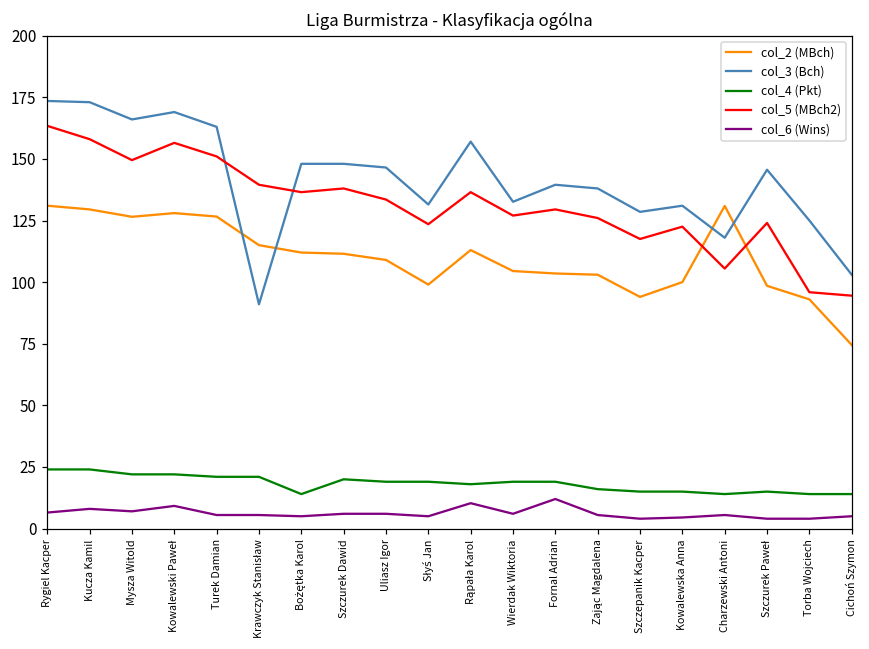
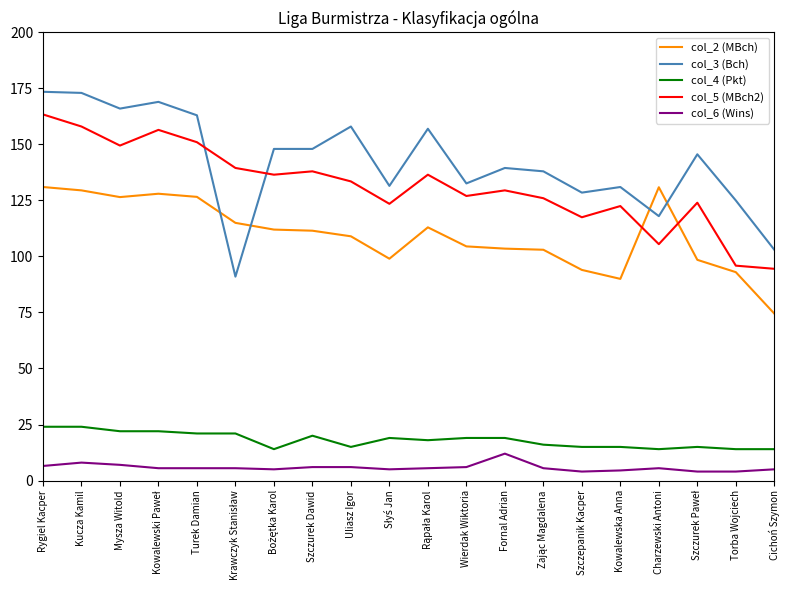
  {
    "col_2 (MBch)": {
      "Rygiel Kacper": 131,
      "Kucza Kamil": 130,
      "Mysza Witold": 127,
      "Kowalewski Paweł": 128,
      "Turek Damian": 127,
      "Krawczyk Stanisław": 115,
      "Bożętka Karol": 112,
      "Szczurek Dawid": 112,
      "Uliasz Igor": 109,
      "Słyś Jan": 99,
      "Rąpała Karol": 113,
      "Wierdak Wiktoria": 105,
      "Fornal Adrian": 104,
      "Zając Magdalena": 103,
      "Szczepanik Kacper": 94,
-     "Kowalewska Anna": 100,
+     "Kowalewska Anna": 90,
      "Charzewski Antoni": 131,
      "Szczurek Paweł": 99,
      "Torba Wojciech": 93,
      "Cichoń Szymon": 75
    },
    "col_3 (Bch)": {
      "Rygiel Kacper": 174,
      "Kucza Kamil": 173,
      "Mysza Witold": 166,
      "Kowalewski Paweł": 169,
      "Turek Damian": 163,
      "Krawczyk Stanisław": 91,
      "Bożętka Karol": 148,
      "Szczurek Dawid": 148,
-     "Uliasz Igor": 147,
+     "Uliasz Igor": 158,
      "Słyś Jan": 132,
      "Rąpała Karol": 157,
      "Wierdak Wiktoria": 133,
      "Fornal Adrian": 140,
      "Zając Magdalena": 138,
      "Szczepanik Kacper": 129,
      "Kowalewska Anna": 131,
      "Charzewski Antoni": 118,
      "Szczurek Paweł": 146,
      "Torba Wojciech": 125,
      "Cichoń Szymon": 103
    },
    "col_4 (Pkt)": {
      "Rygiel Kacper": 24,
      "Kucza Kamil": 24,
      "Mysza Witold": 22,
      "Kowalewski Paweł": 22,
      "Turek Damian": 21,
      "Krawczyk Stanisław": 21,
      "Bożętka Karol": 14,
      "Szczurek Dawid": 20,
-     "Uliasz Igor": 19,
+     "Uliasz Igor": 15,
      "Słyś Jan": 19,
      "Rąpała Karol": 18,
      "Wierdak Wiktoria": 19,
      "Fornal Adrian": 19,
      "Zając Magdalena": 16,
      "Szczepanik Kacper": 15,
      "Kowalewska Anna": 15,
      "Charzewski Antoni": 14,
      "Szczurek Paweł": 15,
      "Torba Wojciech": 14,
      "Cichoń Szymon": 14
    },
    "col_5 (MBch2)": {
      "Rygiel Kacper": 163,
      "Kucza Kamil": 158,
      "Mysza Witold": 150,
      "Kowalewski Paweł": 157,
      "Turek Damian": 151,
      "Krawczyk Stanisław": 140,
      "Bożętka Karol": 137,
      "Szczurek Dawid": 138,
      "Uliasz Igor": 134,
      "Słyś Jan": 124,
      "Rąpała Karol": 137,
      "Wierdak Wiktoria": 127,
      "Fornal Adrian": 130,
      "Zając Magdalena": 126,
      "Szczepanik Kacper": 118,
      "Kowalewska Anna": 123,
      "Charzewski Antoni": 106,
      "Szczurek Paweł": 124,
      "Torba Wojciech": 96,
      "Cichoń Szymon": 95
    },
    "col_6 (Wins)": {
      "Rygiel Kacper": 7,
      "Kucza Kamil": 8,
      "Mysza Witold": 7,
-     "Kowalewski Paweł": 9,
+     "Kowalewski Paweł": 6,
      "Turek Damian": 6,
      "Krawczyk Stanisław": 6,
      "Bożętka Karol": 5,
      "Szczurek Dawid": 6,
      "Uliasz Igor": 6,
      "Słyś Jan": 5,
-     "Rąpała Karol": 10,
+     "Rąpała Karol": 6,
      "Wierdak Wiktoria": 6,
      "Fornal Adrian": 12,
      "Zając Magdalena": 6,
      "Szczepanik Kacper": 4,
      "Kowalewska Anna": 5,
      "Charzewski Antoni": 6,
      "Szczurek Paweł": 4,
      "Torba Wojciech": 4,
      "Cichoń Szymon": 5
    }
  }
